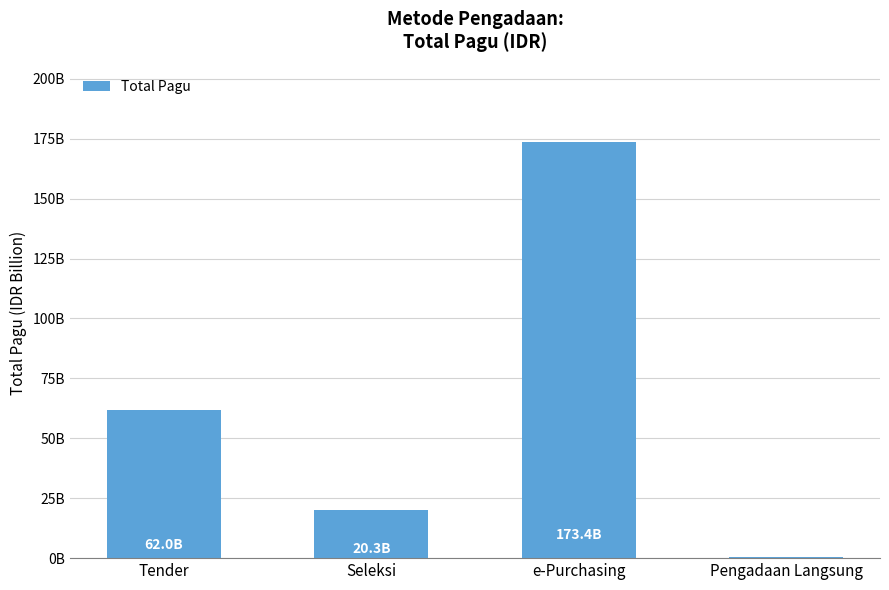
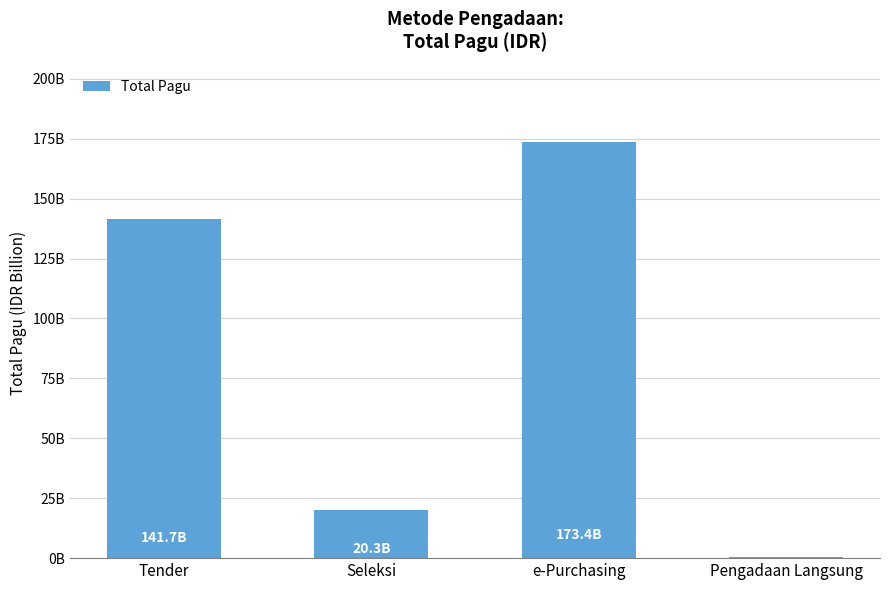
  {
-   "Tender": "62.0B",
+   "Tender": "141.7B",
    "Seleksi": "20.3B",
    "e-Purchasing": "173.4B"
  }
